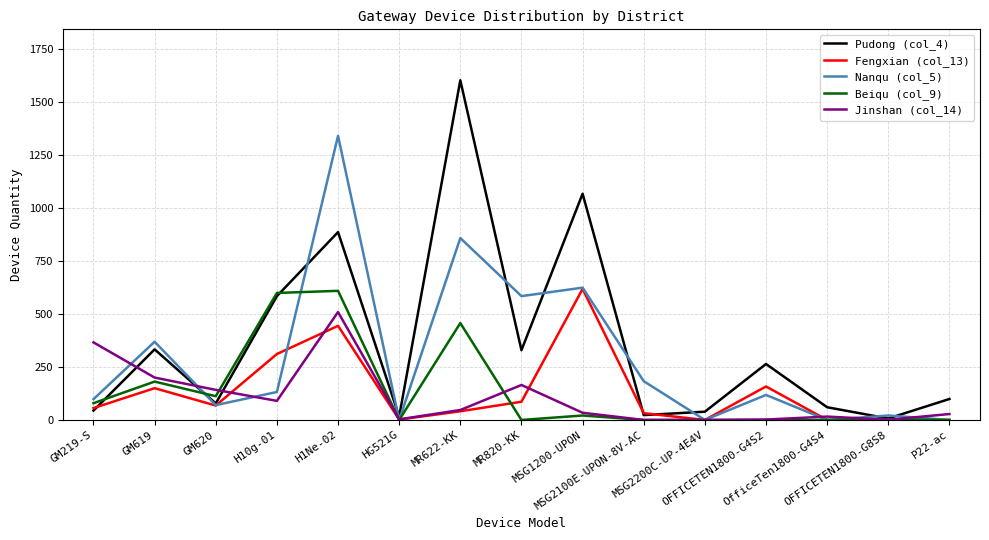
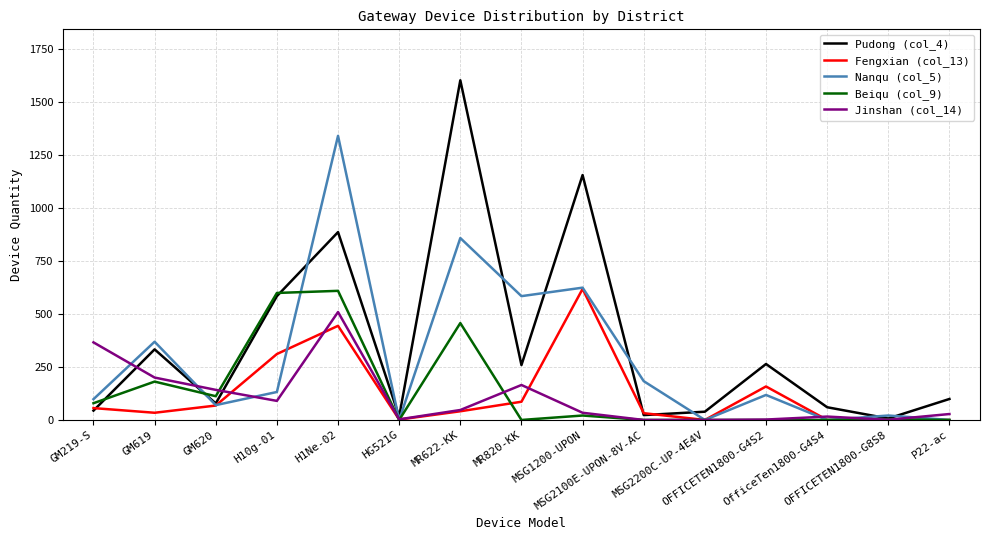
  {
    "Pudong (col_4)": {
      "GM619": 330,
      "H10g-01": 580,
      "H1Ne-02": 890,
      "HG521G": 20,
      "MR622-KK": 1600,
-     "MR820-KK": 330,
-     "MSG1200-UPON": 1070,
+     "MR820-KK": 260,
+     "MSG1200-UPON": 1160,
      "MSG2200C-UP-4E4V": 40,
      "OFFICETEN1800-G4S2": 260,
      "OfficeTen1800-G4S4": 60,
      "P22-ac": 100
    },
    "Fengxian (col_13)": {
-     "GM619": 150,
+     "GM619": 30,
      "H10g-01": 310,
      "H1Ne-02": 440,
      "MR820-KK": 90,
      "OFFICETEN1800-G4S2": 160
    },
    "Nanqu (col_5)": {
      "GM219-S": 100,
      "GM619": 370,
      "H10g-01": 130,
      "H1Ne-02": 1340,
      "MR622-KK": 860,
      "MR820-KK": 580,
      "MSG2100E-UPON-8V-AC": 180,
      "OFFICETEN1800-G4S2": 120,
      "OFFICETEN1800-G8S8": 20
    },
    "Beiqu (col_9)": {
      "GM219-S": 80,
      "GM619": 180,
      "GM620": 110,
      "H10g-01": 600,
      "H1Ne-02": 610,
      "MR622-KK": 460,
      "MR820-KK": 0,
      "MSG1200-UPON": 20
    },
    "Jinshan (col_14)": {
      "GM219-S": 370,
      "GM619": 200,
      "GM620": 140,
      "H10g-01": 90,
      "H1Ne-02": 510,
      "MR820-KK": 170,
      "MSG1200-UPON": 30,
      "OfficeTen1800-G4S4": 20,
      "P22-ac": 30
    }
  }
